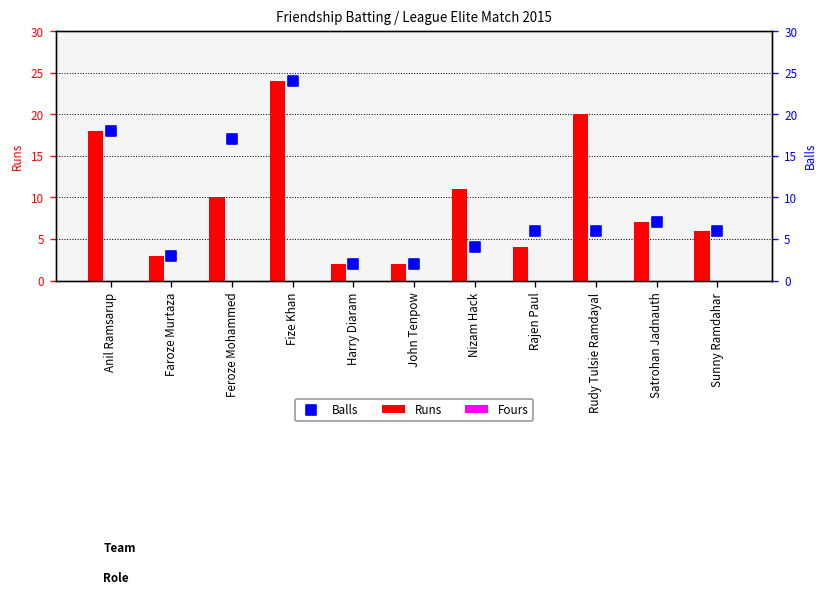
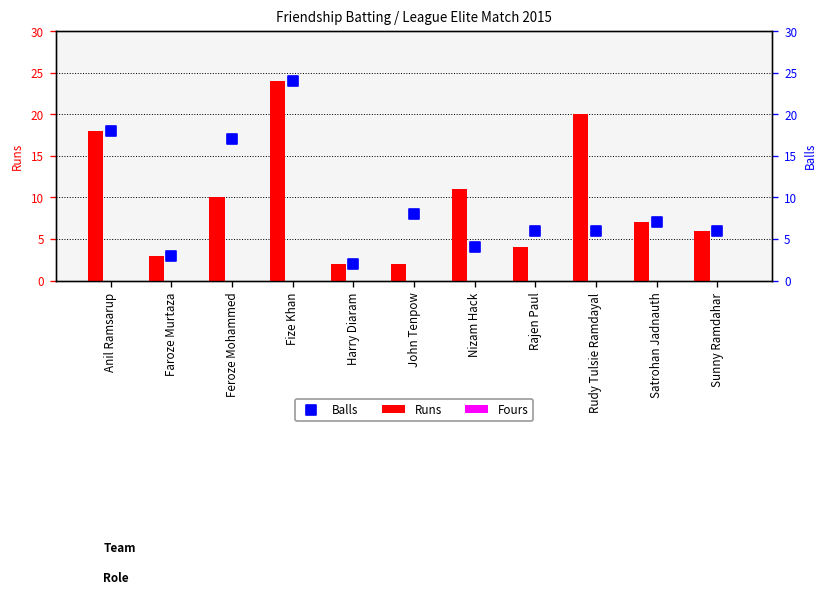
  {
    "Runs": {
      "Anil Ramsarup": 18,
      "Faroze Murtaza": 3,
      "Feroze Mohammed": 10,
      "Fize Khan": 24,
      "Harry Diaram": 2,
      "John Tenpow": 2,
      "Nizam Hack": 11,
      "Rajen Paul": 4,
      "Rudy Tulsie Ramdayal": 20,
      "Satrohan Jadnauth": 7,
      "Sunny Ramdahar": 6
    },
    "Balls": {
-     "John Tenpow": 2
+     "John Tenpow": 8
    },
    "Fours": {
      "Anil Ramsarup": 0,
      "Faroze Murtaza": 0,
      "Feroze Mohammed": 0,
      "Fize Khan": 0,
      "Harry Diaram": 0,
      "John Tenpow": 0,
      "Nizam Hack": 0,
      "Rajen Paul": 0,
      "Rudy Tulsie Ramdayal": 0,
      "Satrohan Jadnauth": 0,
      "Sunny Ramdahar": 0
    }
  }
